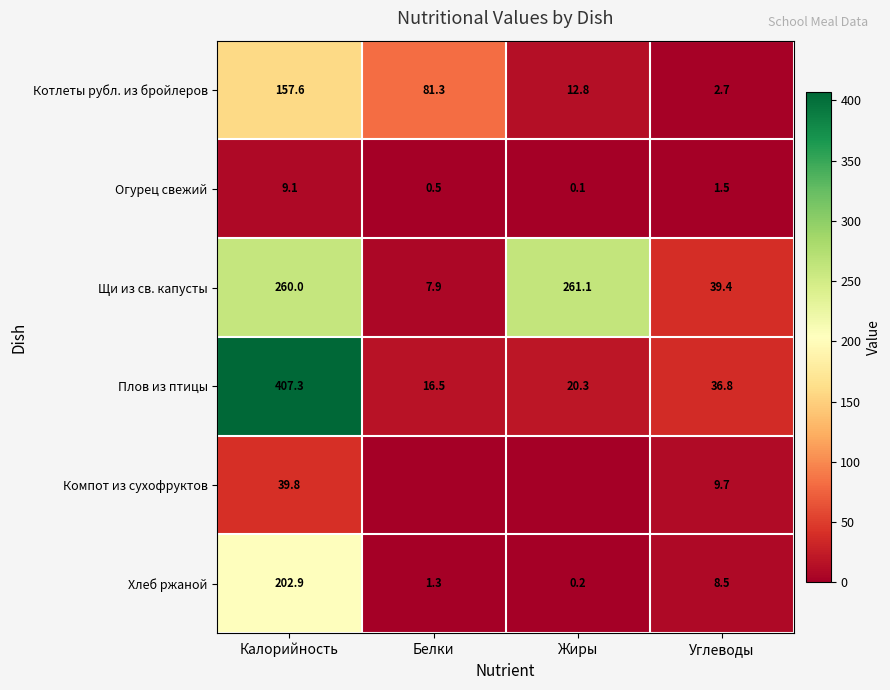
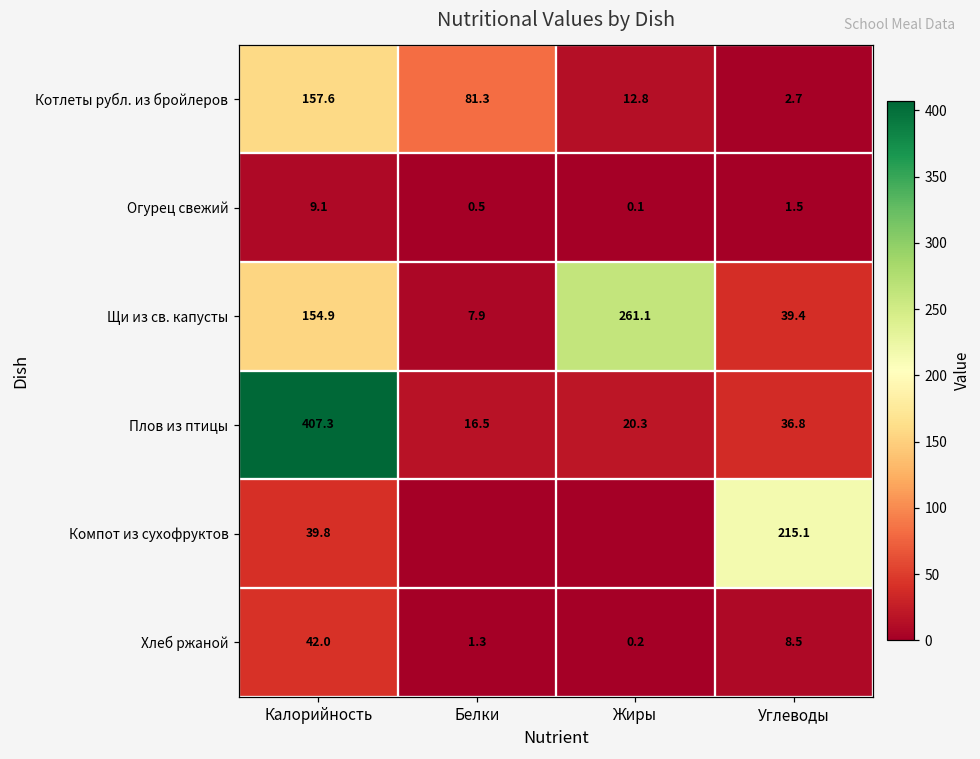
  {
    "Котлеты рубл. из бройлеров": {
      "Калорийность": 157.6,
      "Белки": 81.3,
      "Жиры": 12.8,
      "Углеводы": 2.7
    },
    "Огурец свежий": {
      "Калорийность": 9.1,
      "Белки": 0.5,
      "Жиры": 0.1,
      "Углеводы": 1.5
    },
    "Щи из св. капусты": {
-     "Калорийность": 260.0,
+     "Калорийность": 154.9,
      "Белки": 7.9,
      "Жиры": 261.1,
      "Углеводы": 39.4
    },
    "Плов из птицы": {
      "Калорийность": 407.3,
      "Белки": 16.5,
      "Жиры": 20.3,
      "Углеводы": 36.8
    },
    "Компот из сухофруктов": {
      "Калорийность": 39.8,
-     "Углеводы": 9.7
+     "Углеводы": 215.1
    },
    "Хлеб ржаной": {
-     "Калорийность": 202.9,
+     "Калорийность": 42.0,
      "Белки": 1.3,
      "Жиры": 0.2,
      "Углеводы": 8.5
    }
  }
